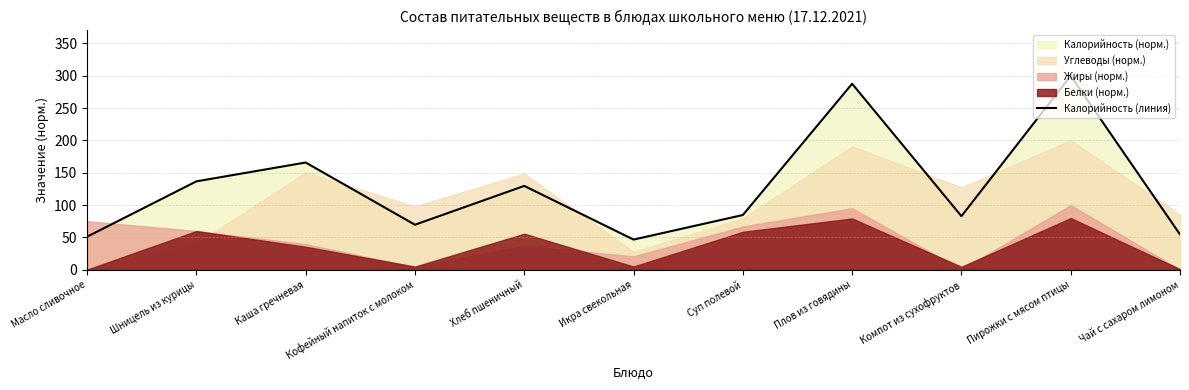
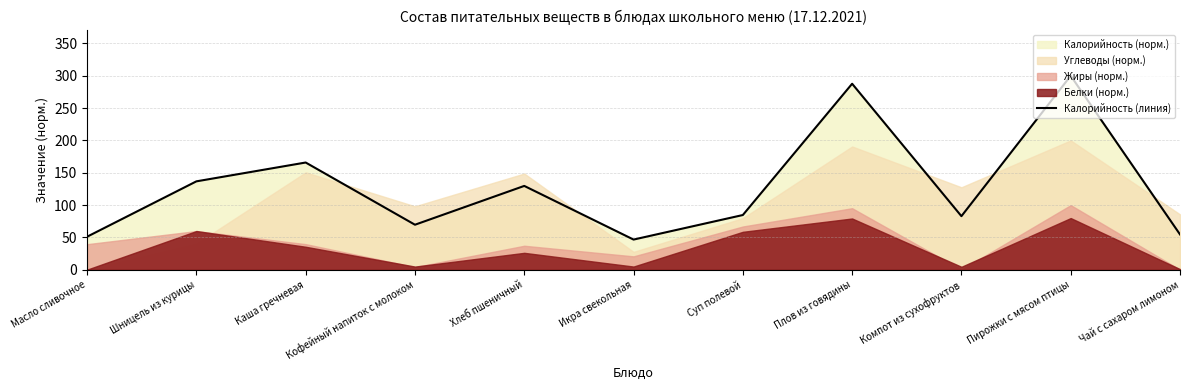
  {
    "Жиры (норм.)": {
-     "Масло сливочное": 80,
+     "Масло сливочное": 40,
      "Каша гречневая": 40,
      "Хлеб пшеничный": 40,
      "Икра свекольная": 20,
      "Суп полевой": 70,
      "Плов из говядины": 100,
      "Пирожки с мясом птицы": 100
    },
    "Белки (норм.)": {
      "Каша гречневая": 40,
-     "Хлеб пшеничный": 60,
+     "Хлеб пшеничный": 30,
      "Икра свекольная": 10,
      "Суп полевой": 60,
      "Плов из говядины": 80,
      "Компот из сухофруктов": 0,
      "Пирожки с мясом птицы": 80
    }
  }
